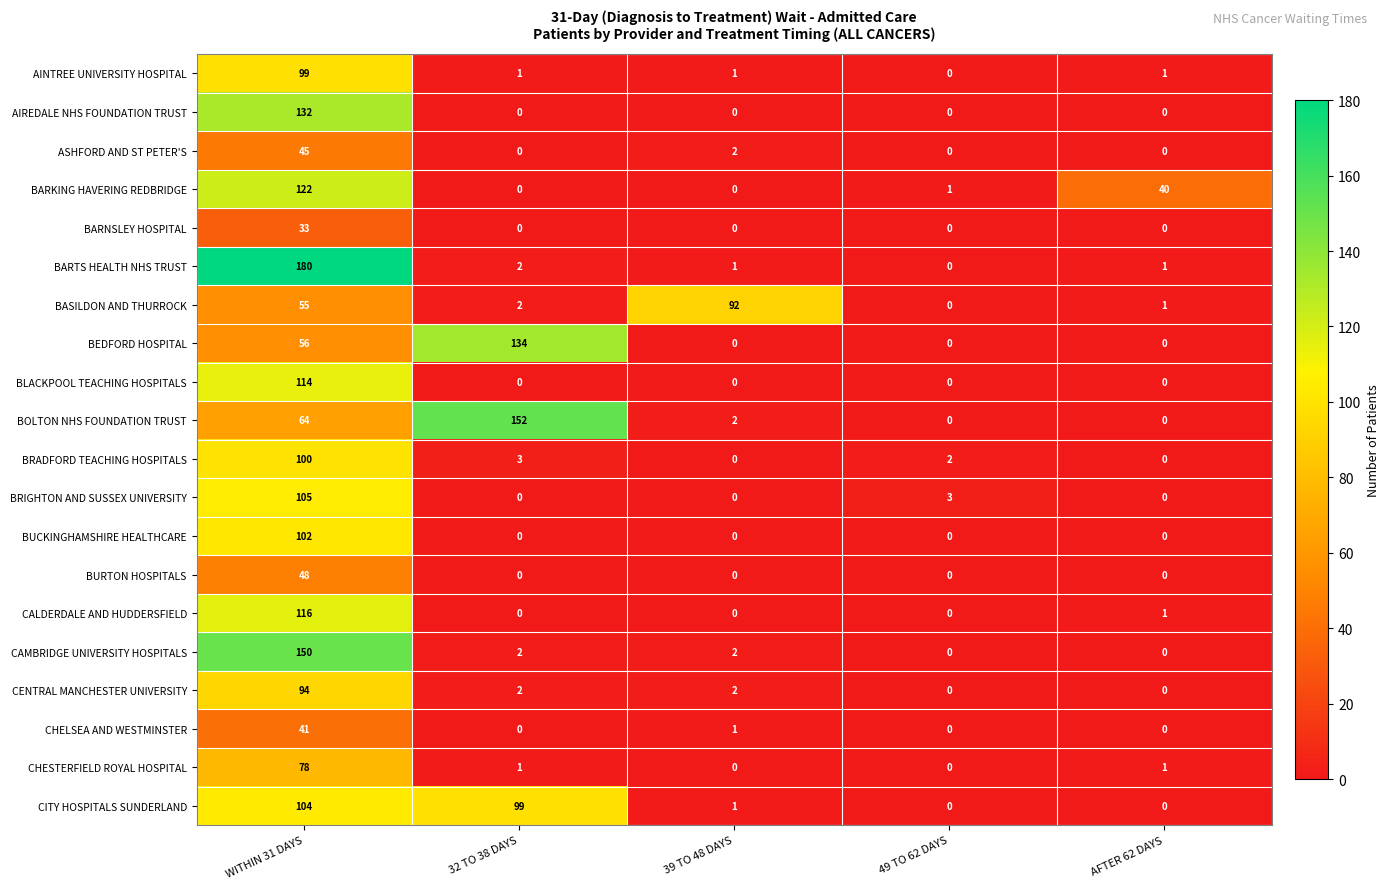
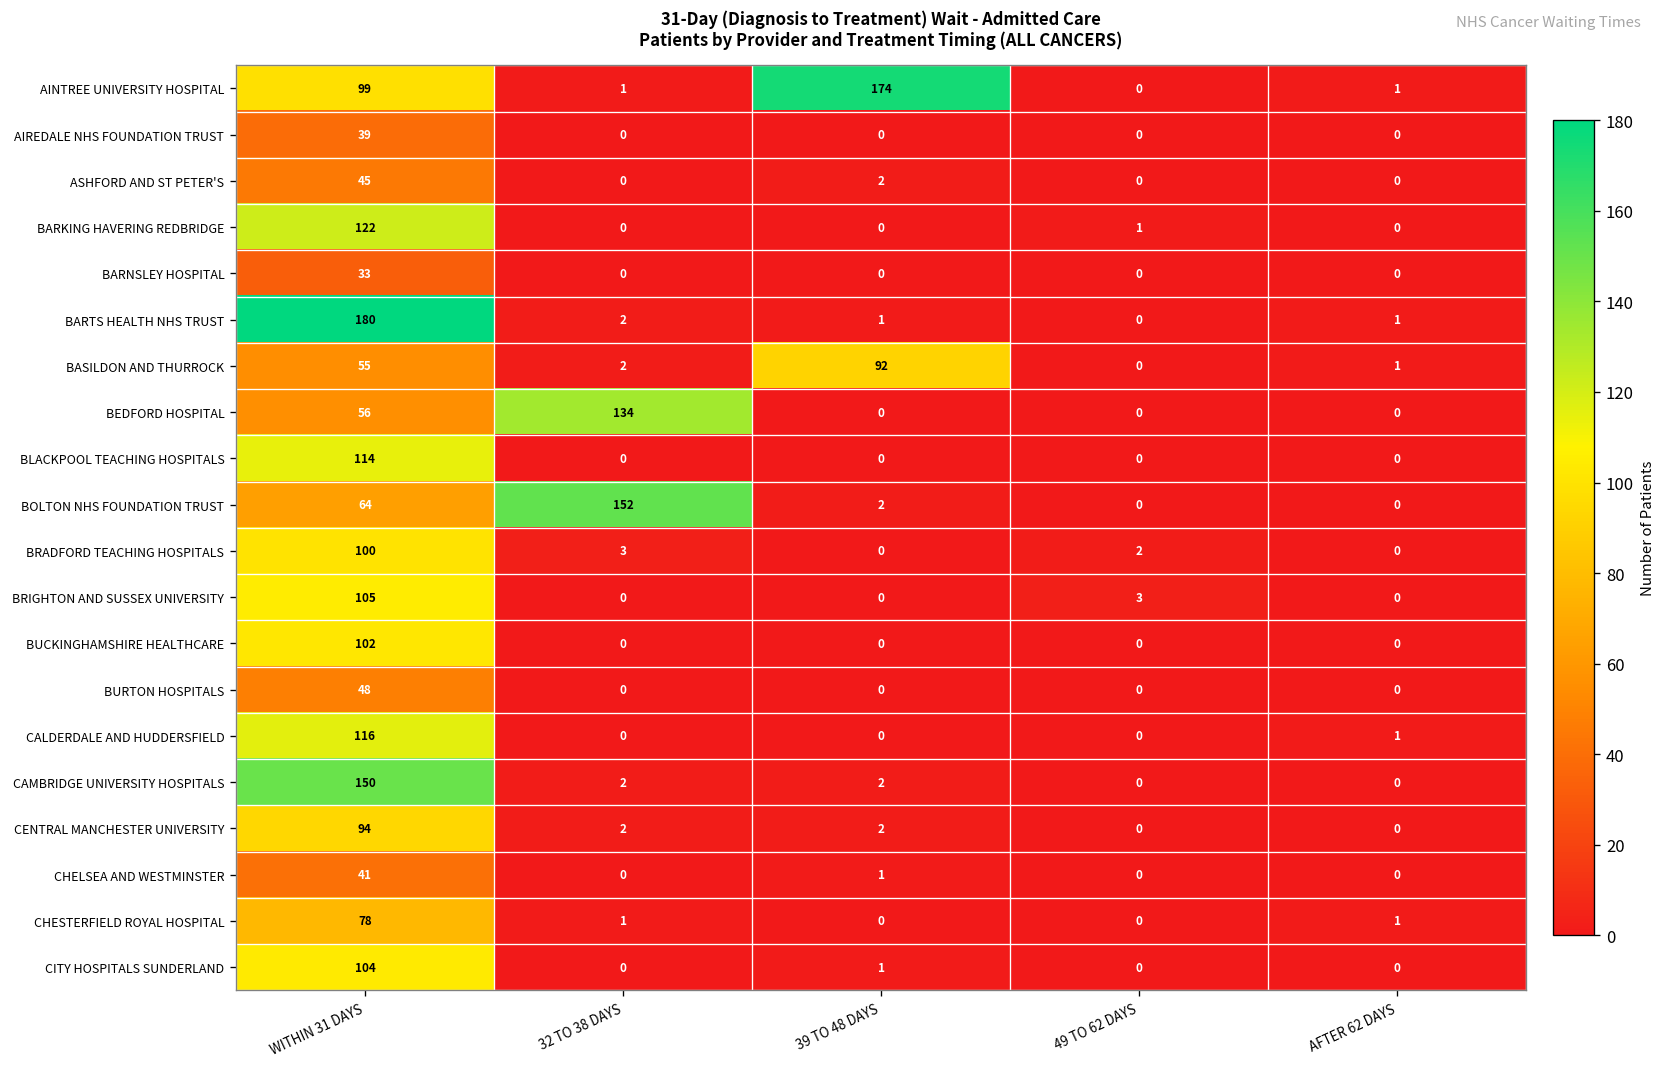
  {
    "AINTREE UNIVERSITY HOSPITAL": {
      "WITHIN 31 DAYS": 99,
      "32 TO 38 DAYS": 1,
-     "39 TO 48 DAYS": 1,
+     "39 TO 48 DAYS": 174,
      "49 TO 62 DAYS": 0,
      "AFTER 62 DAYS": 1
    },
    "AIREDALE NHS FOUNDATION TRUST": {
-     "WITHIN 31 DAYS": 132,
+     "WITHIN 31 DAYS": 39,
      "32 TO 38 DAYS": 0,
      "39 TO 48 DAYS": 0,
      "49 TO 62 DAYS": 0,
      "AFTER 62 DAYS": 0
    },
    "ASHFORD AND ST PETER'S": {
      "WITHIN 31 DAYS": 45,
      "32 TO 38 DAYS": 0,
      "39 TO 48 DAYS": 2,
      "49 TO 62 DAYS": 0,
      "AFTER 62 DAYS": 0
    },
    "BARKING HAVERING REDBRIDGE": {
      "WITHIN 31 DAYS": 122,
      "32 TO 38 DAYS": 0,
      "39 TO 48 DAYS": 0,
      "49 TO 62 DAYS": 1,
-     "AFTER 62 DAYS": 40
+     "AFTER 62 DAYS": 0
    },
    "BARNSLEY HOSPITAL": {
      "WITHIN 31 DAYS": 33,
      "32 TO 38 DAYS": 0,
      "39 TO 48 DAYS": 0,
      "49 TO 62 DAYS": 0,
      "AFTER 62 DAYS": 0
    },
    "BARTS HEALTH NHS TRUST": {
      "WITHIN 31 DAYS": 180,
      "32 TO 38 DAYS": 2,
      "39 TO 48 DAYS": 1,
      "49 TO 62 DAYS": 0,
      "AFTER 62 DAYS": 1
    },
    "BASILDON AND THURROCK": {
      "WITHIN 31 DAYS": 55,
      "32 TO 38 DAYS": 2,
      "39 TO 48 DAYS": 92,
      "49 TO 62 DAYS": 0,
      "AFTER 62 DAYS": 1
    },
    "BEDFORD HOSPITAL": {
      "WITHIN 31 DAYS": 56,
      "32 TO 38 DAYS": 134,
      "39 TO 48 DAYS": 0,
      "49 TO 62 DAYS": 0,
      "AFTER 62 DAYS": 0
    },
    "BLACKPOOL TEACHING HOSPITALS": {
      "WITHIN 31 DAYS": 114,
      "32 TO 38 DAYS": 0,
      "39 TO 48 DAYS": 0,
      "49 TO 62 DAYS": 0,
      "AFTER 62 DAYS": 0
    },
    "BOLTON NHS FOUNDATION TRUST": {
      "WITHIN 31 DAYS": 64,
      "32 TO 38 DAYS": 152,
      "39 TO 48 DAYS": 2,
      "49 TO 62 DAYS": 0,
      "AFTER 62 DAYS": 0
    },
    "BRADFORD TEACHING HOSPITALS": {
      "WITHIN 31 DAYS": 100,
      "32 TO 38 DAYS": 3,
      "39 TO 48 DAYS": 0,
      "49 TO 62 DAYS": 2,
      "AFTER 62 DAYS": 0
    },
    "BRIGHTON AND SUSSEX UNIVERSITY": {
      "WITHIN 31 DAYS": 105,
      "32 TO 38 DAYS": 0,
      "39 TO 48 DAYS": 0,
      "49 TO 62 DAYS": 3,
      "AFTER 62 DAYS": 0
    },
    "BUCKINGHAMSHIRE HEALTHCARE": {
      "WITHIN 31 DAYS": 102,
      "32 TO 38 DAYS": 0,
      "39 TO 48 DAYS": 0,
      "49 TO 62 DAYS": 0,
      "AFTER 62 DAYS": 0
    },
    "BURTON HOSPITALS": {
      "WITHIN 31 DAYS": 48,
      "32 TO 38 DAYS": 0,
      "39 TO 48 DAYS": 0,
      "49 TO 62 DAYS": 0,
      "AFTER 62 DAYS": 0
    },
    "CALDERDALE AND HUDDERSFIELD": {
      "WITHIN 31 DAYS": 116,
      "32 TO 38 DAYS": 0,
      "39 TO 48 DAYS": 0,
      "49 TO 62 DAYS": 0,
      "AFTER 62 DAYS": 1
    },
    "CAMBRIDGE UNIVERSITY HOSPITALS": {
      "WITHIN 31 DAYS": 150,
      "32 TO 38 DAYS": 2,
      "39 TO 48 DAYS": 2,
      "49 TO 62 DAYS": 0,
      "AFTER 62 DAYS": 0
    },
    "CENTRAL MANCHESTER UNIVERSITY": {
      "WITHIN 31 DAYS": 94,
      "32 TO 38 DAYS": 2,
      "39 TO 48 DAYS": 2,
      "49 TO 62 DAYS": 0,
      "AFTER 62 DAYS": 0
    },
    "CHELSEA AND WESTMINSTER": {
      "WITHIN 31 DAYS": 41,
      "32 TO 38 DAYS": 0,
      "39 TO 48 DAYS": 1,
      "49 TO 62 DAYS": 0,
      "AFTER 62 DAYS": 0
    },
    "CHESTERFIELD ROYAL HOSPITAL": {
      "WITHIN 31 DAYS": 78,
      "32 TO 38 DAYS": 1,
      "39 TO 48 DAYS": 0,
      "49 TO 62 DAYS": 0,
      "AFTER 62 DAYS": 1
    },
    "CITY HOSPITALS SUNDERLAND": {
      "WITHIN 31 DAYS": 104,
-     "32 TO 38 DAYS": 99,
+     "32 TO 38 DAYS": 0,
      "39 TO 48 DAYS": 1,
      "49 TO 62 DAYS": 0,
      "AFTER 62 DAYS": 0
    }
  }
